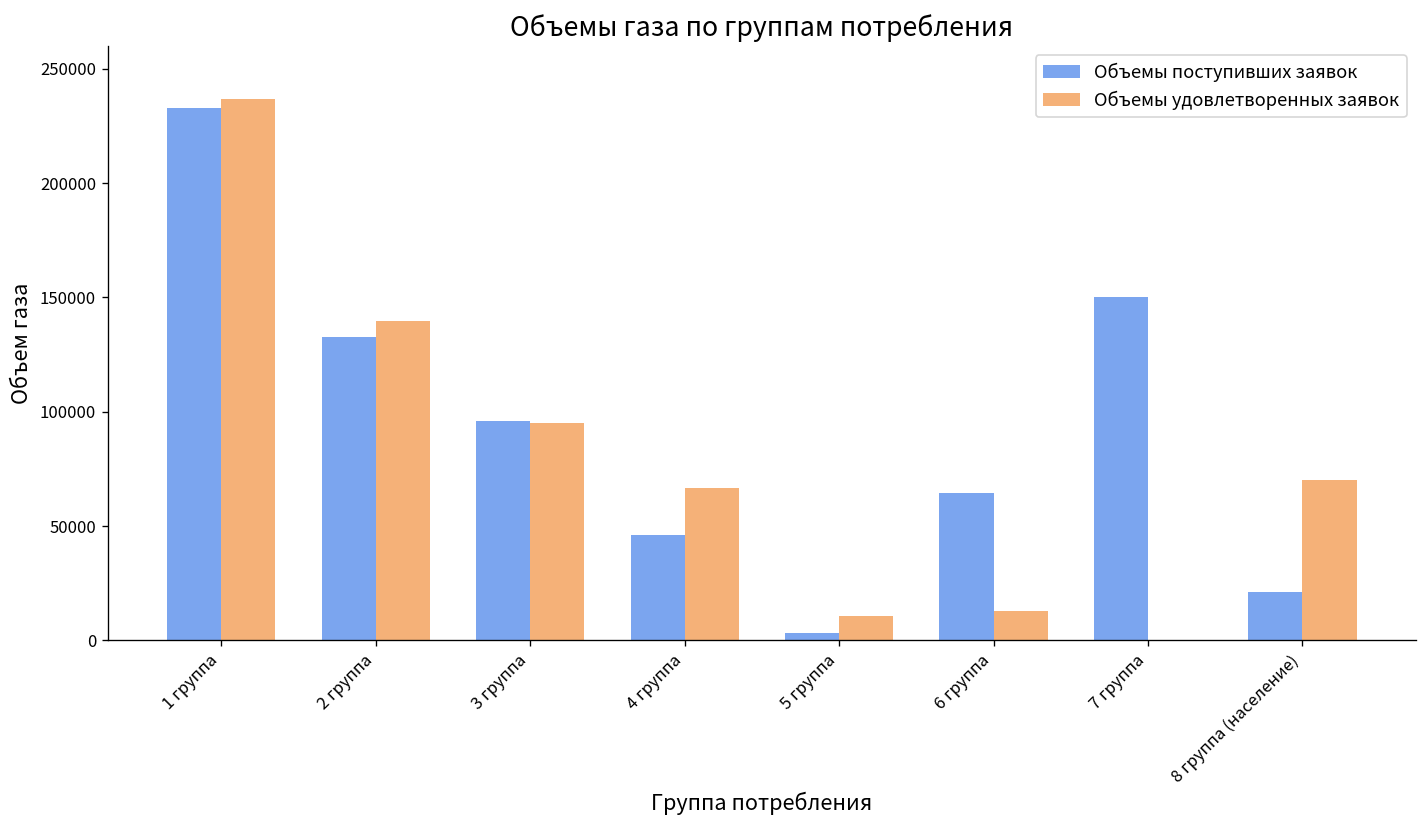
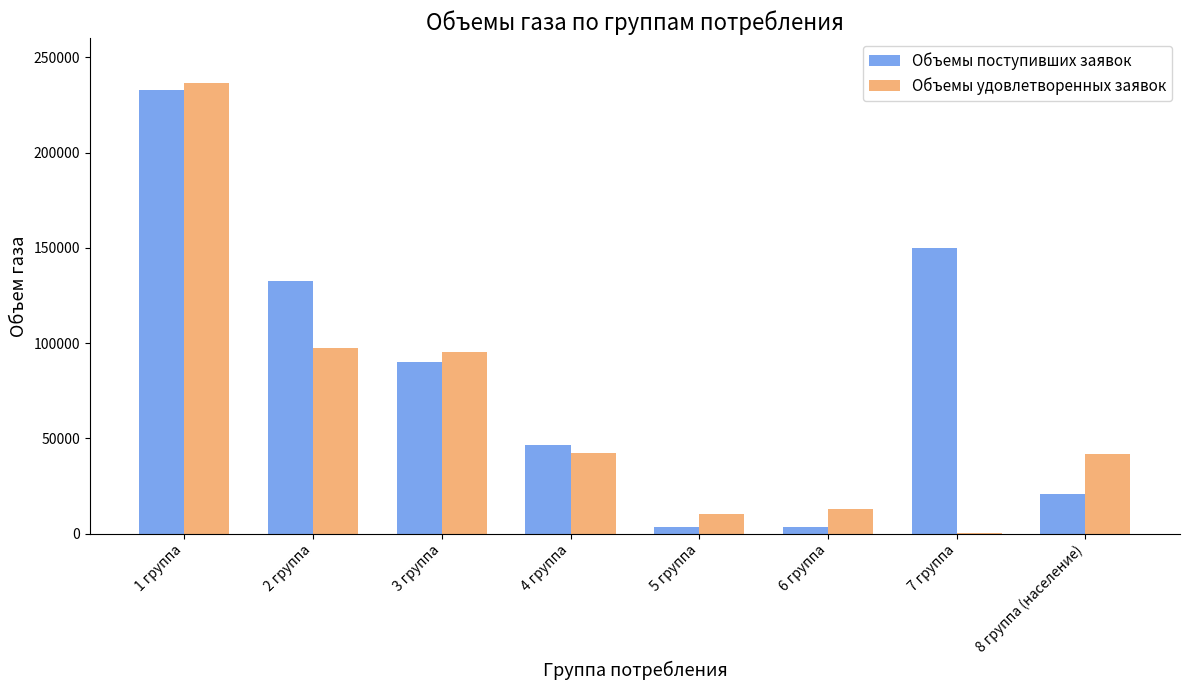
  {
    "Объемы поступивших заявок": {
      "1 группа": 233000,
      "2 группа": 133000,
-     "3 группа": 96000,
+     "3 группа": 90000,
      "4 группа": 46000,
      "5 группа": 3000,
-     "6 группа": 64000,
+     "6 группа": 4000,
      "7 группа": 150000,
      "8 группа (население)": 21000
    },
    "Объемы удовлетворенных заявок": {
      "1 группа": 237000,
-     "2 группа": 140000,
+     "2 группа": 97000,
      "3 группа": 95000,
-     "4 группа": 67000,
+     "4 группа": 42000,
      "5 группа": 11000,
      "6 группа": 13000,
-     "8 группа (население)": 70000
+     "8 группа (население)": 42000
    }
  }
